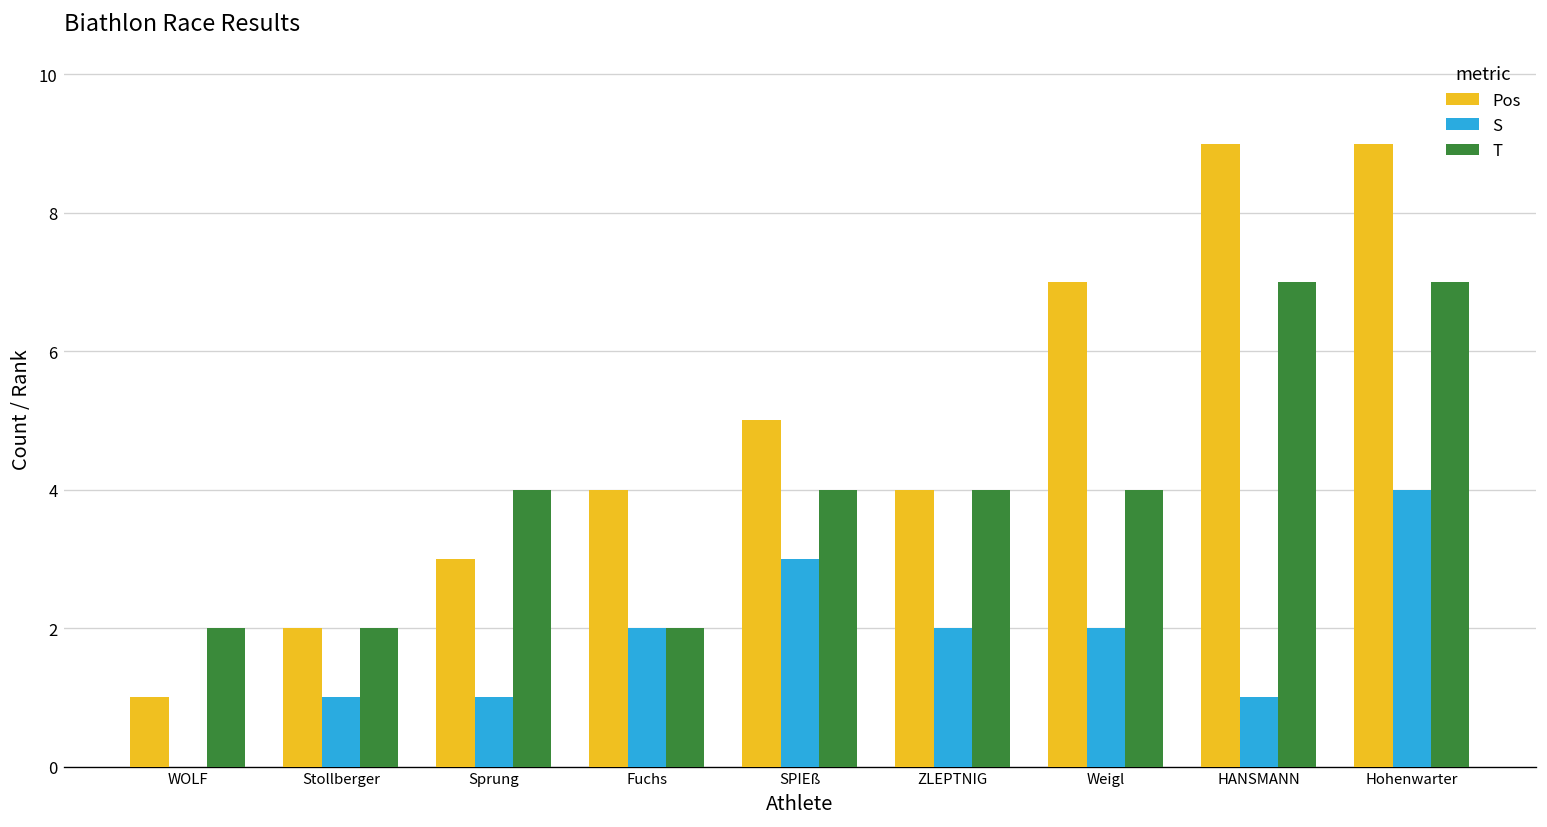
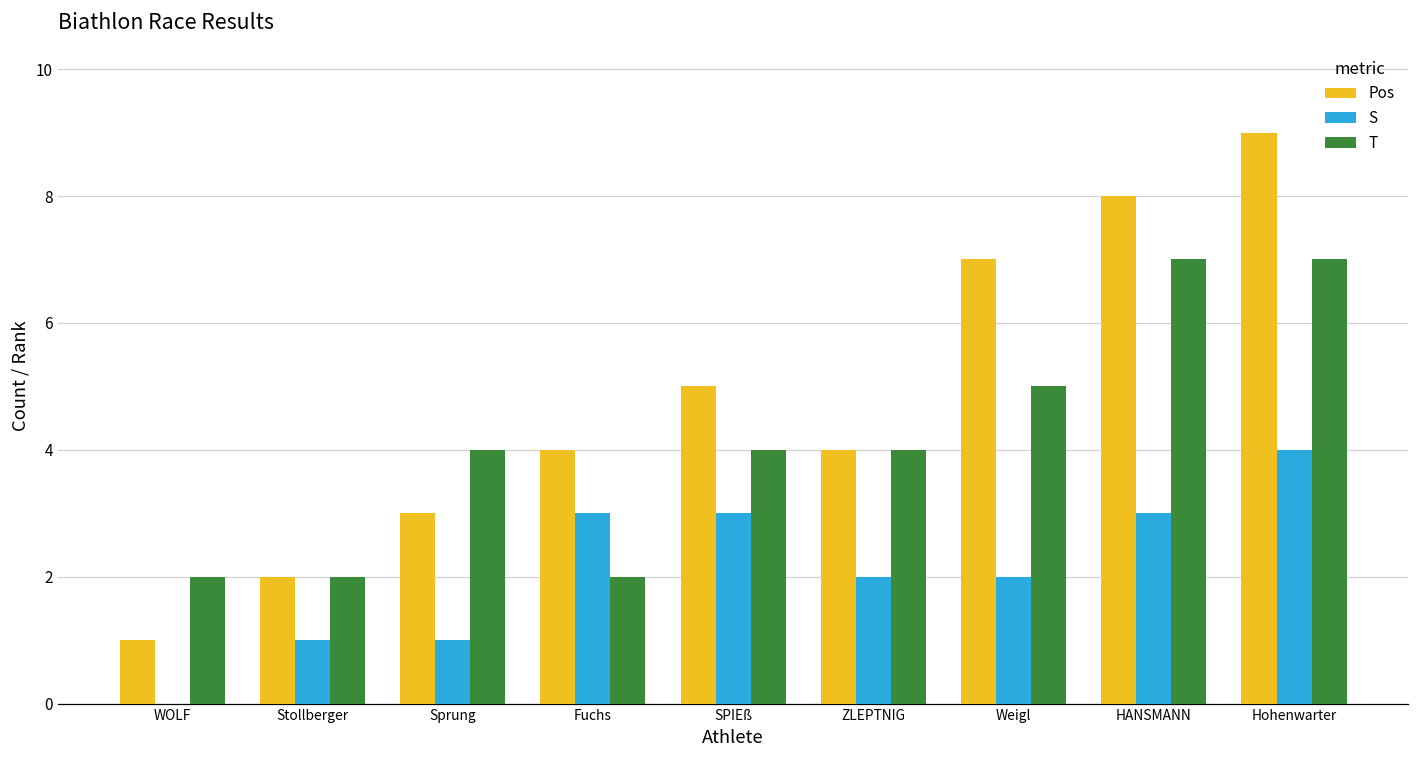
  {
    "Pos": {
      "WOLF": 1,
      "Stollberger": 2,
      "Sprung": 3,
      "Fuchs": 4,
      "SPIEß": 5,
      "ZLEPTNIG": 4,
      "Weigl": 7,
-     "HANSMANN": 9,
+     "HANSMANN": 8,
      "Hohenwarter": 9
    },
    "S": {
      "WOLF": 0,
      "Stollberger": 1,
      "Sprung": 1,
-     "Fuchs": 2,
+     "Fuchs": 3,
      "SPIEß": 3,
      "ZLEPTNIG": 2,
      "Weigl": 2,
-     "HANSMANN": 1,
+     "HANSMANN": 3,
      "Hohenwarter": 4
    },
    "T": {
      "WOLF": 2,
      "Stollberger": 2,
      "Sprung": 4,
      "Fuchs": 2,
      "SPIEß": 4,
      "ZLEPTNIG": 4,
-     "Weigl": 4,
+     "Weigl": 5,
      "HANSMANN": 7,
      "Hohenwarter": 7
    }
  }
